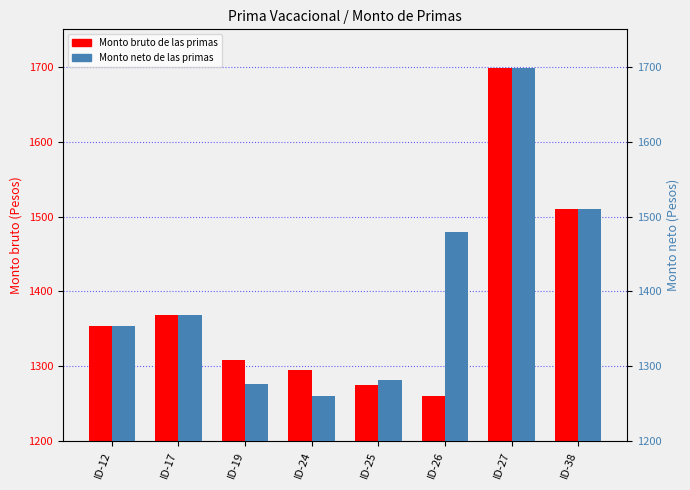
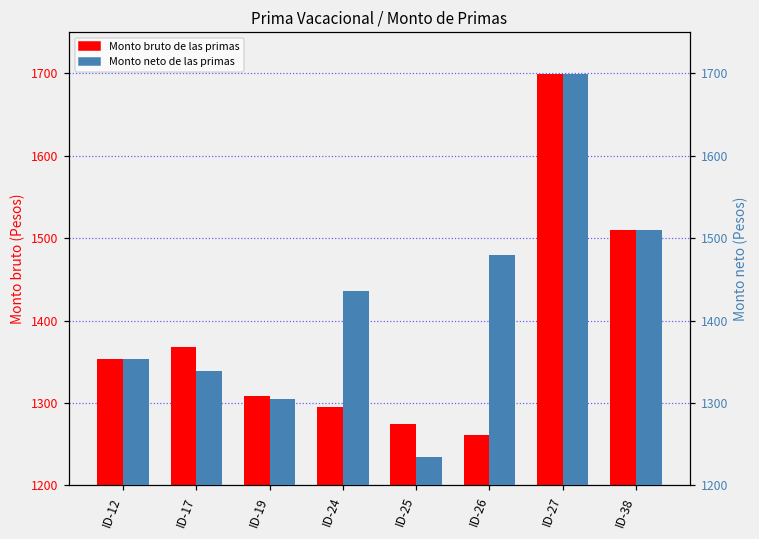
  {
    "Monto bruto de las primas": {
      "ID-12": 1350,
      "ID-17": 1370,
      "ID-19": 1310,
      "ID-24": 1300,
      "ID-25": 1280,
      "ID-26": 1260,
      "ID-27": 1700,
      "ID-38": 1510
    },
    "Monto neto de las primas": {
      "ID-12": 1350,
-     "ID-17": 1370,
-     "ID-19": 1280,
-     "ID-24": 1260,
-     "ID-25": 1280,
+     "ID-17": 1340,
+     "ID-19": 1310,
+     "ID-24": 1440,
+     "ID-25": 1230,
      "ID-26": 1480,
      "ID-27": 1700,
      "ID-38": 1510
    }
  }
